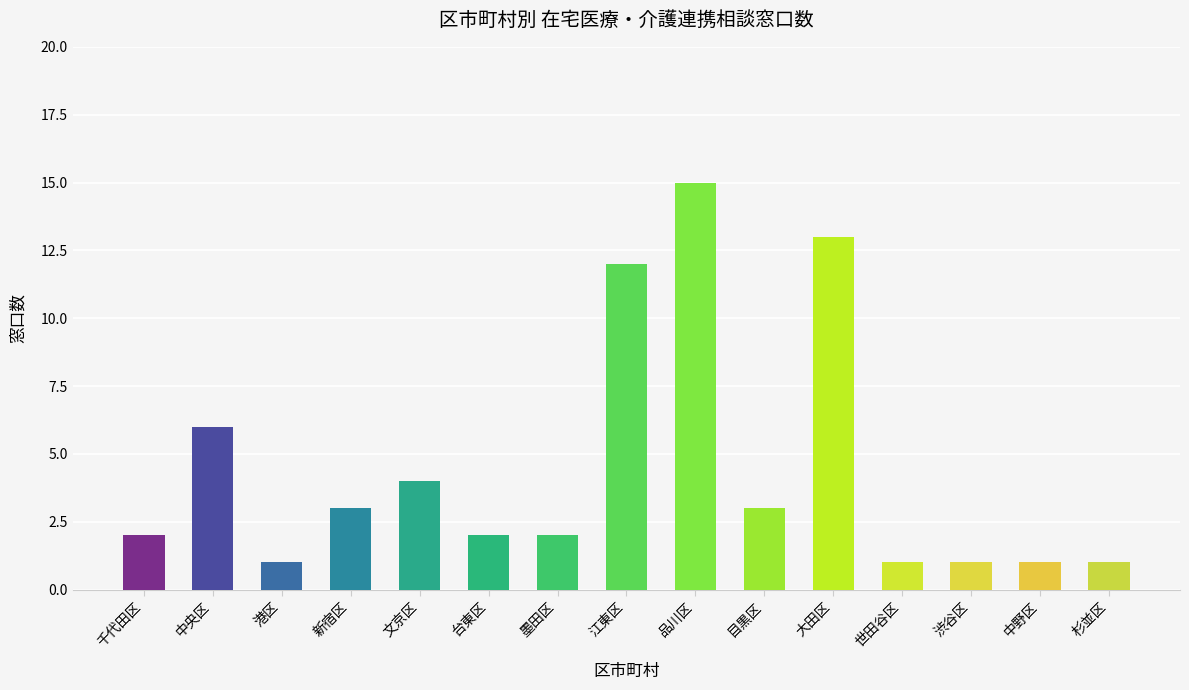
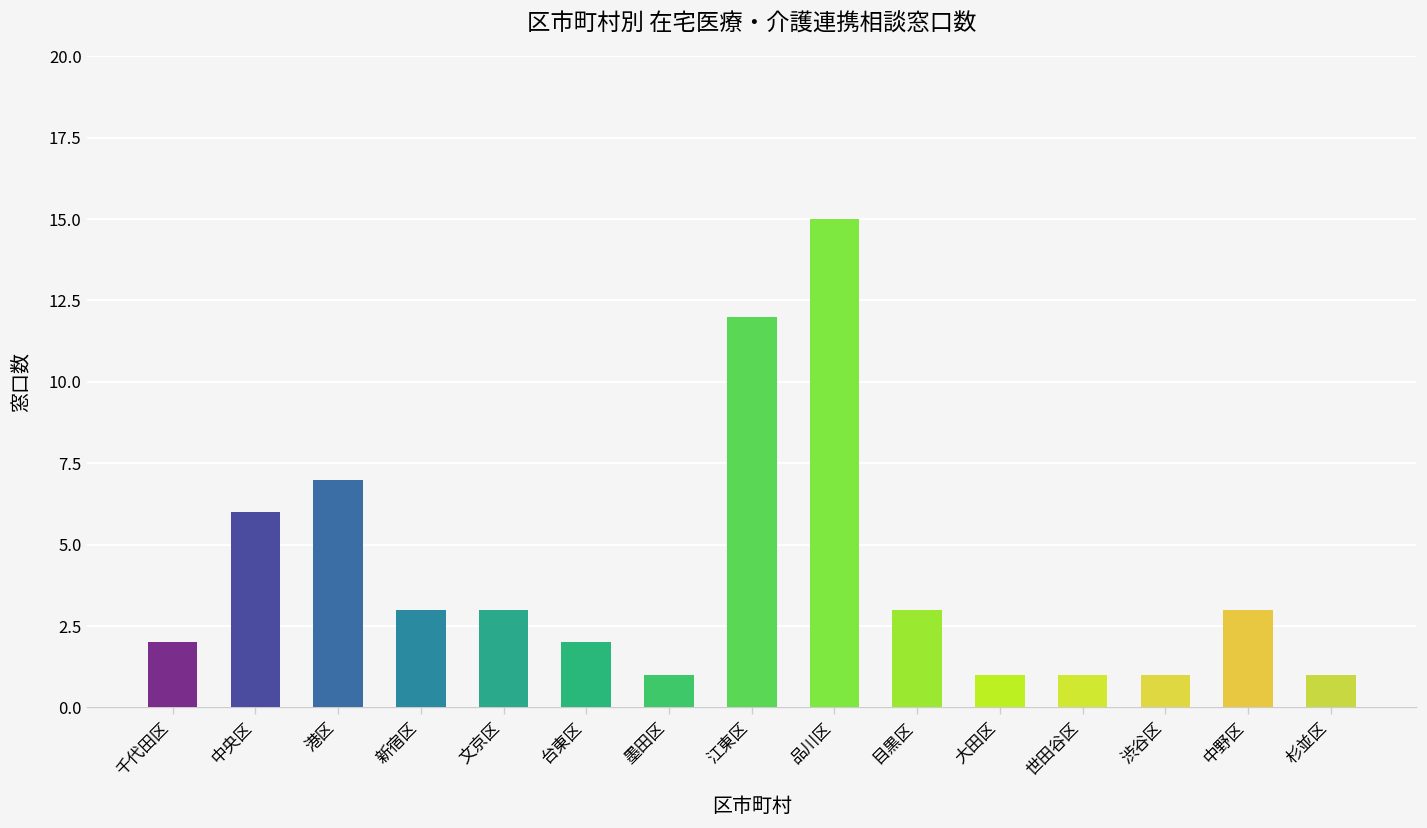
  {
    "千代田区": 2,
    "中央区": 6,
-   "港区": 1,
+   "港区": 7,
    "新宿区": 3,
-   "文京区": 4,
+   "文京区": 3,
    "台東区": 2,
-   "墨田区": 2,
+   "墨田区": 1,
    "江東区": 12,
    "品川区": 15,
    "目黒区": 3,
-   "大田区": 13,
+   "大田区": 1,
    "世田谷区": 1,
    "渋谷区": 1,
-   "中野区": 1,
+   "中野区": 3,
    "杉並区": 1
  }
